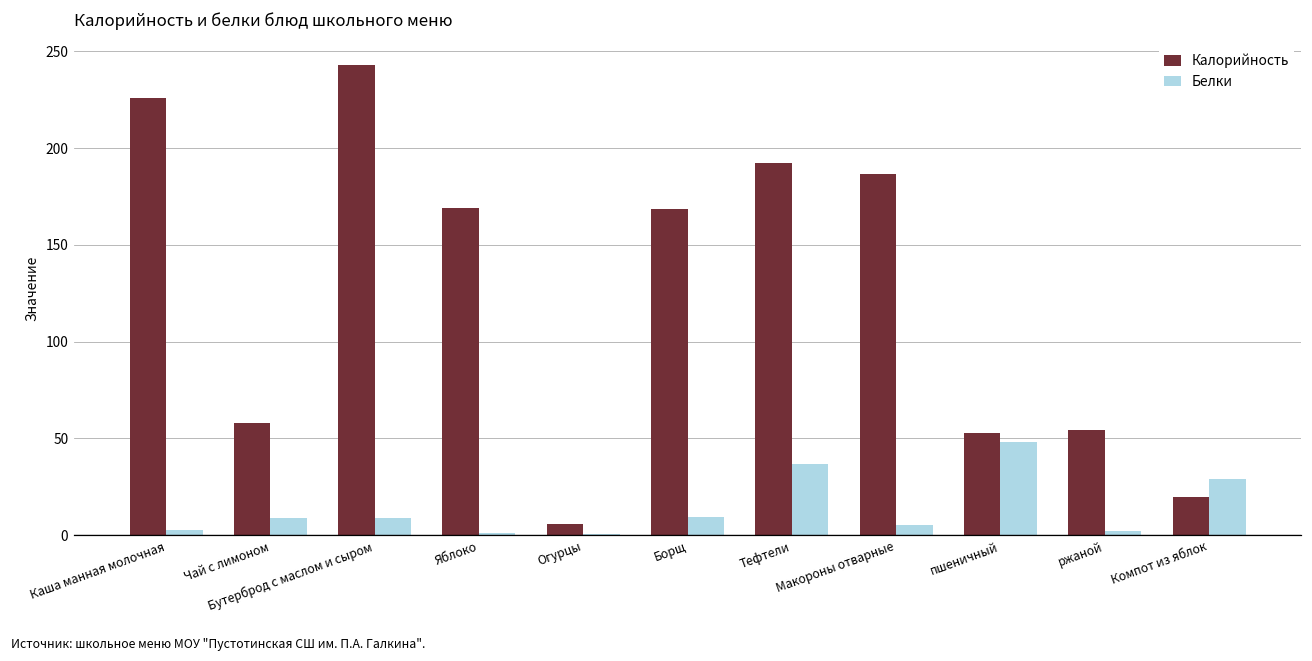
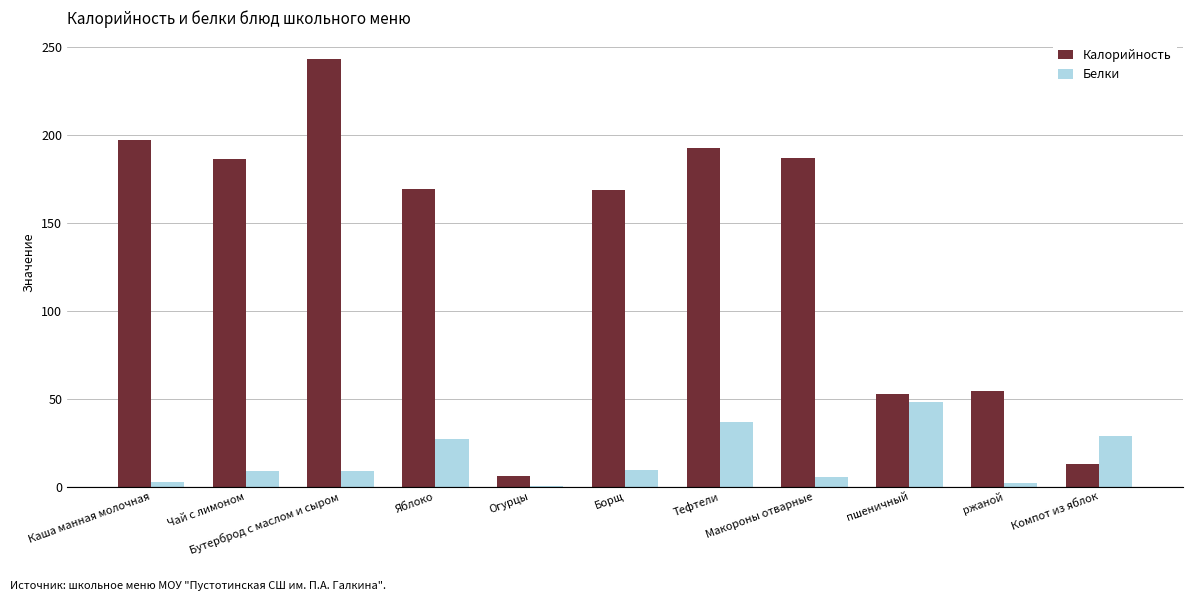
  {
    "Калорийность": {
-     "Каша манная молочная": 226,
-     "Чай с лимоном": 58,
+     "Каша манная молочная": 197,
+     "Чай с лимоном": 186,
      "Бутерброд с маслом и сыром": 243,
      "Яблоко": 169,
      "Огурцы": 6,
      "Борщ": 168,
      "Тефтели": 192,
      "Макороны отварные": 187,
      "пшеничный": 53,
      "ржаной": 54,
-     "Компот из яблок": 20
+     "Компот из яблок": 13
    },
    "Белки": {
      "Каша манная молочная": 3,
      "Чай с лимоном": 9,
      "Бутерброд с маслом и сыром": 9,
-     "Яблоко": 1,
+     "Яблоко": 27,
      "Борщ": 9,
      "Тефтели": 37,
      "Макороны отварные": 5,
      "пшеничный": 48,
      "ржаной": 2,
      "Компот из яблок": 29
    }
  }
